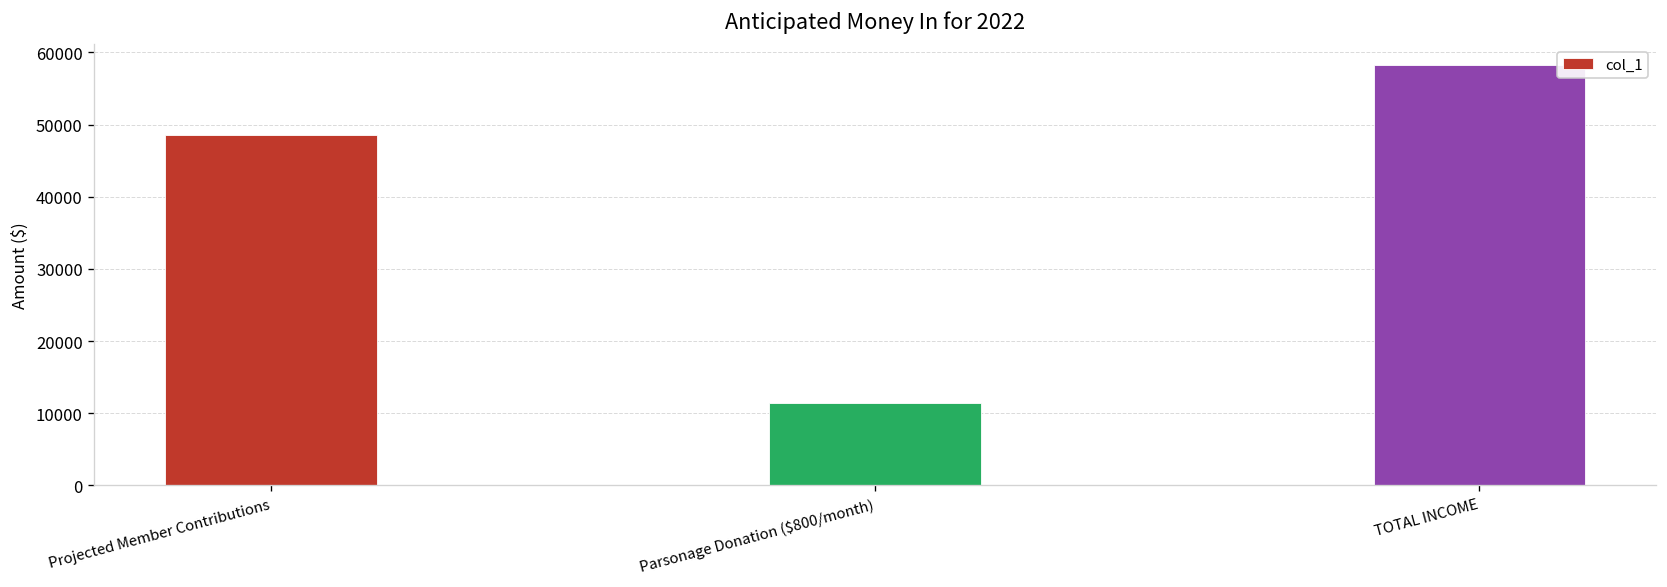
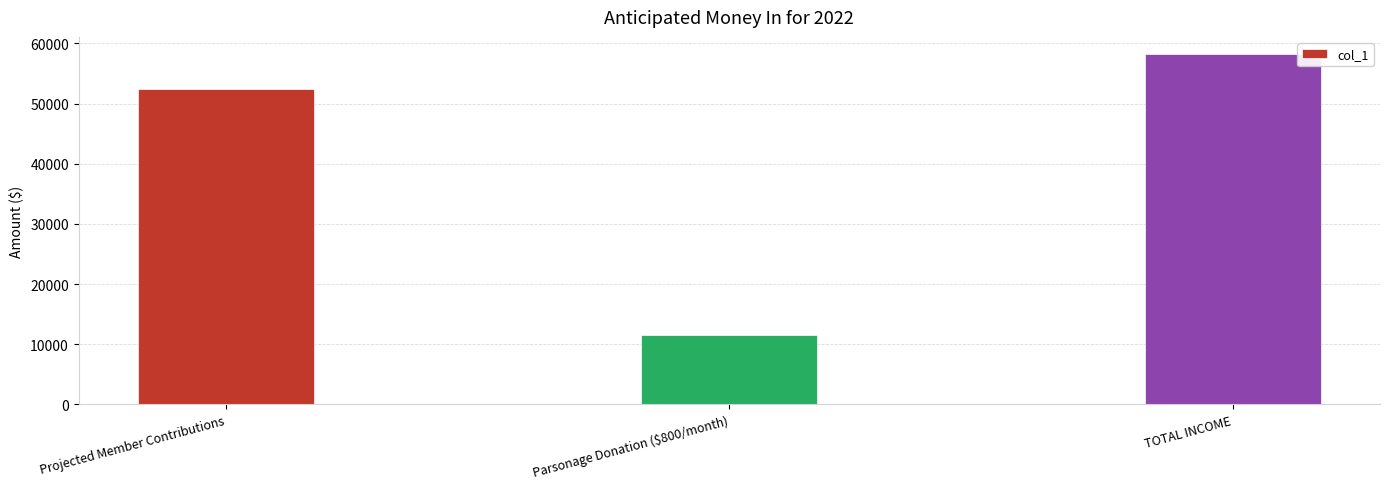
  {
-   "Projected Member Contributions": 49000,
+   "Projected Member Contributions": 52000,
    "Parsonage Donation ($800/month)": 11000,
    "TOTAL INCOME": 58000
  }
